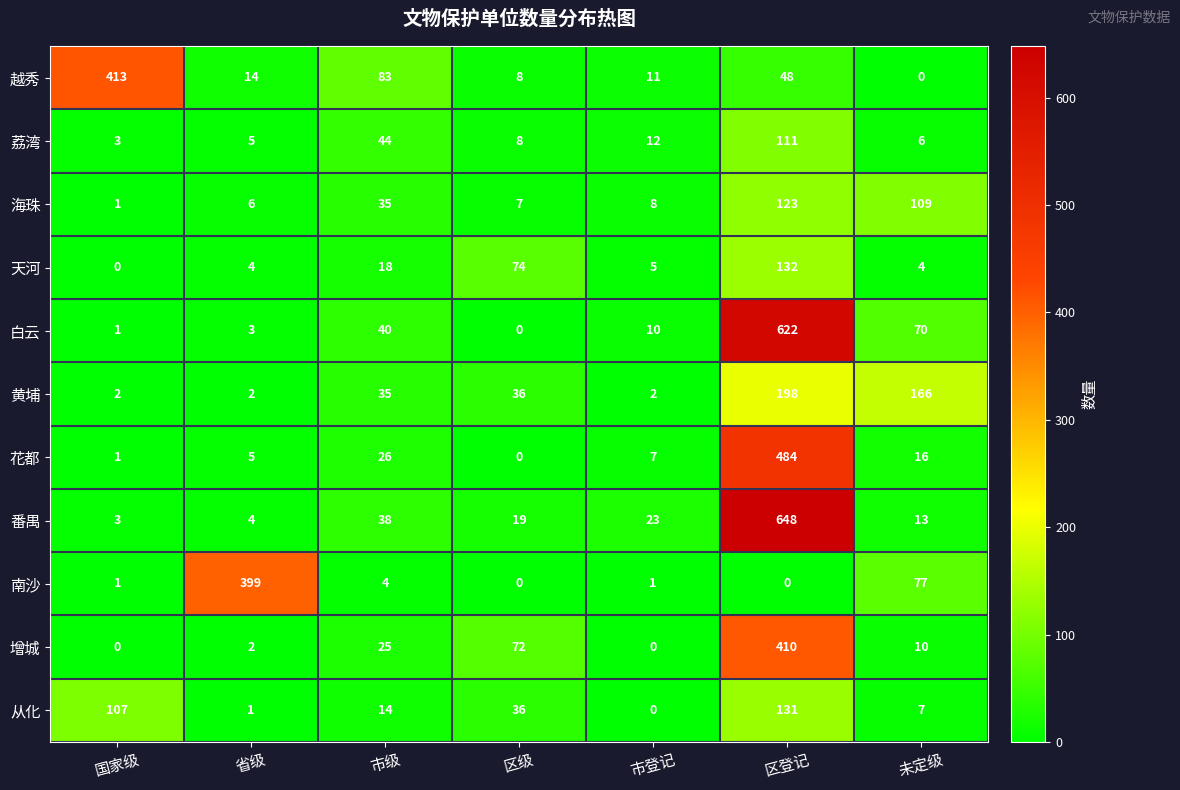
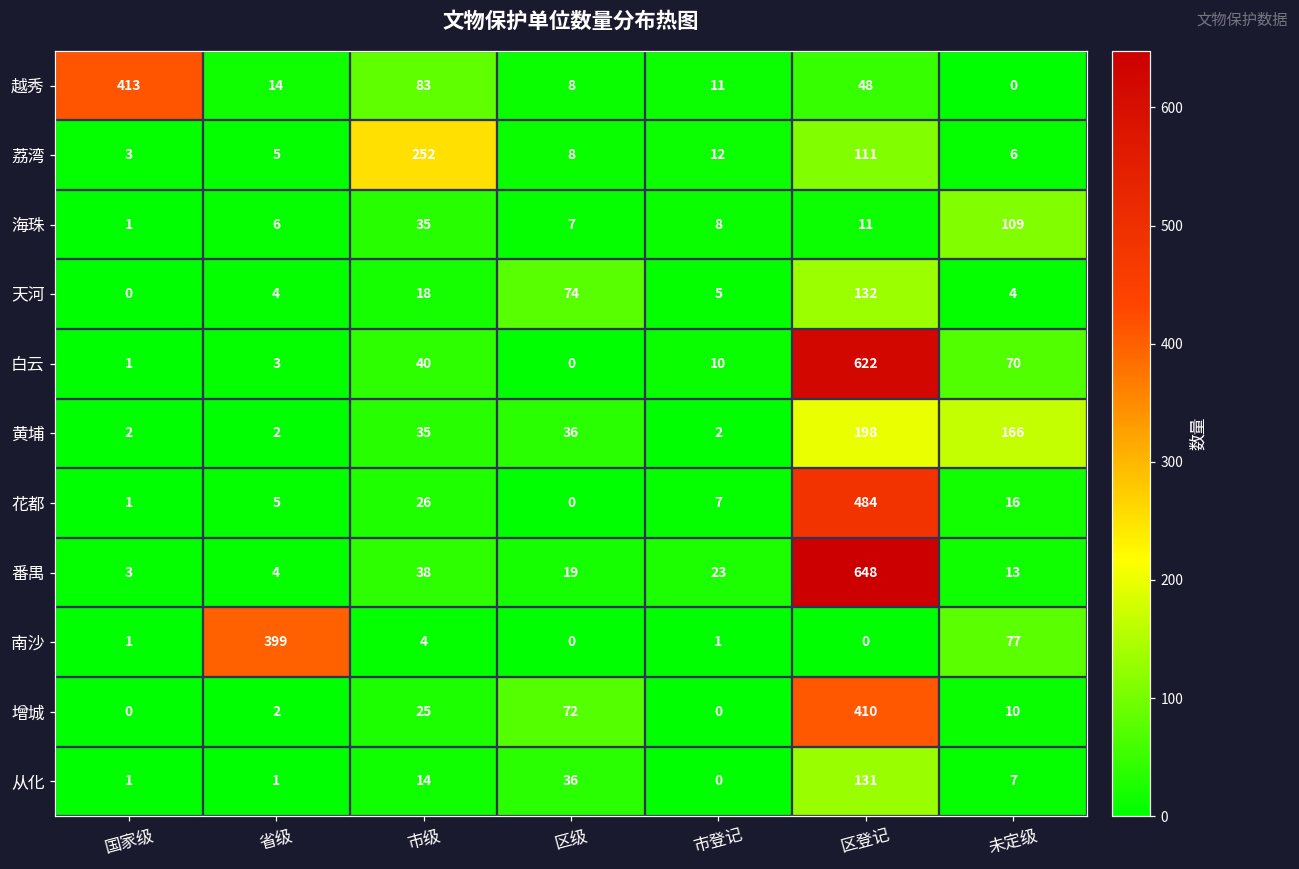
  {
    "越秀": {
      "国家级": 413,
      "省级": 14,
      "市级": 83,
      "区级": 8,
      "市登记": 11,
      "区登记": 48,
      "未定级": 0
    },
    "荔湾": {
      "国家级": 3,
      "省级": 5,
-     "市级": 44,
+     "市级": 252,
      "区级": 8,
      "市登记": 12,
      "区登记": 111,
      "未定级": 6
    },
    "海珠": {
      "国家级": 1,
      "省级": 6,
      "市级": 35,
      "区级": 7,
      "市登记": 8,
-     "区登记": 123,
+     "区登记": 11,
      "未定级": 109
    },
    "天河": {
      "国家级": 0,
      "省级": 4,
      "市级": 18,
      "区级": 74,
      "市登记": 5,
      "区登记": 132,
      "未定级": 4
    },
    "白云": {
      "国家级": 1,
      "省级": 3,
      "市级": 40,
      "区级": 0,
      "市登记": 10,
      "区登记": 622,
      "未定级": 70
    },
    "黄埔": {
      "国家级": 2,
      "省级": 2,
      "市级": 35,
      "区级": 36,
      "市登记": 2,
      "区登记": 198,
      "未定级": 166
    },
    "花都": {
      "国家级": 1,
      "省级": 5,
      "市级": 26,
      "区级": 0,
      "市登记": 7,
      "区登记": 484,
      "未定级": 16
    },
    "番禺": {
      "国家级": 3,
      "省级": 4,
      "市级": 38,
      "区级": 19,
      "市登记": 23,
      "区登记": 648,
      "未定级": 13
    },
    "南沙": {
      "国家级": 1,
      "省级": 399,
      "市级": 4,
      "区级": 0,
      "市登记": 1,
      "区登记": 0,
      "未定级": 77
    },
    "增城": {
      "国家级": 0,
      "省级": 2,
      "市级": 25,
      "区级": 72,
      "市登记": 0,
      "区登记": 410,
      "未定级": 10
    },
    "从化": {
-     "国家级": 107,
+     "国家级": 1,
      "省级": 1,
      "市级": 14,
      "区级": 36,
      "市登记": 0,
      "区登记": 131,
      "未定级": 7
    }
  }
